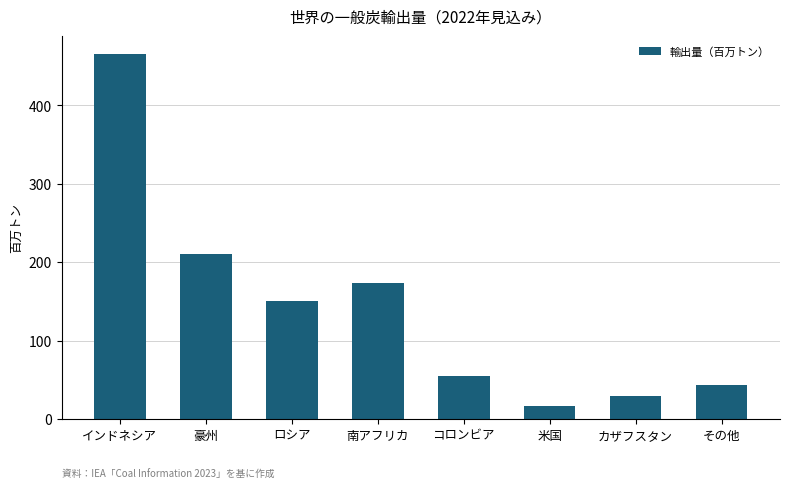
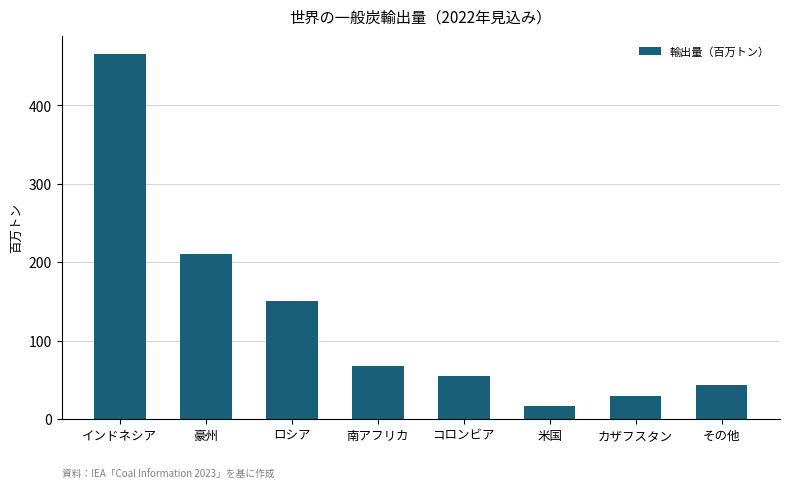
  {
    "インドネシア": 460,
    "豪州": 210,
    "ロシア": 150,
-   "南アフリカ": 170,
+   "南アフリカ": 70,
    "コロンビア": 50,
    "米国": 20,
    "カザフスタン": 30,
    "その他": 40
  }
